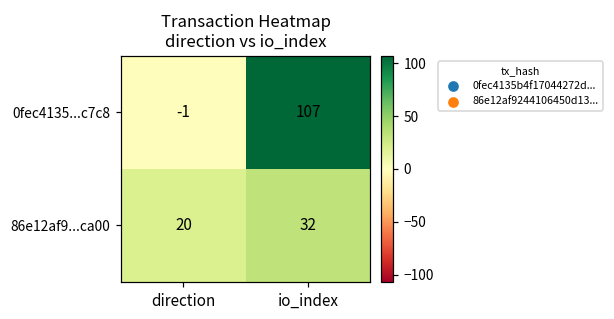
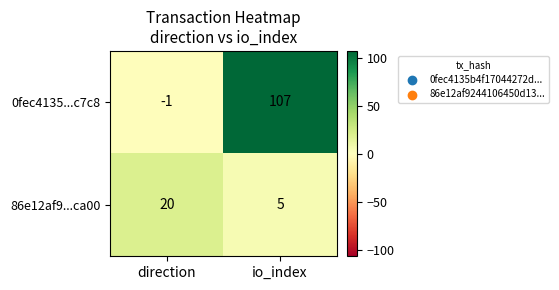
  {
    "0fec4135...c7c8": {
      "direction": -1,
      "io_index": 107
    },
    "86e12af9...ca00": {
      "direction": 20,
-     "io_index": 32
+     "io_index": 5
    }
  }
